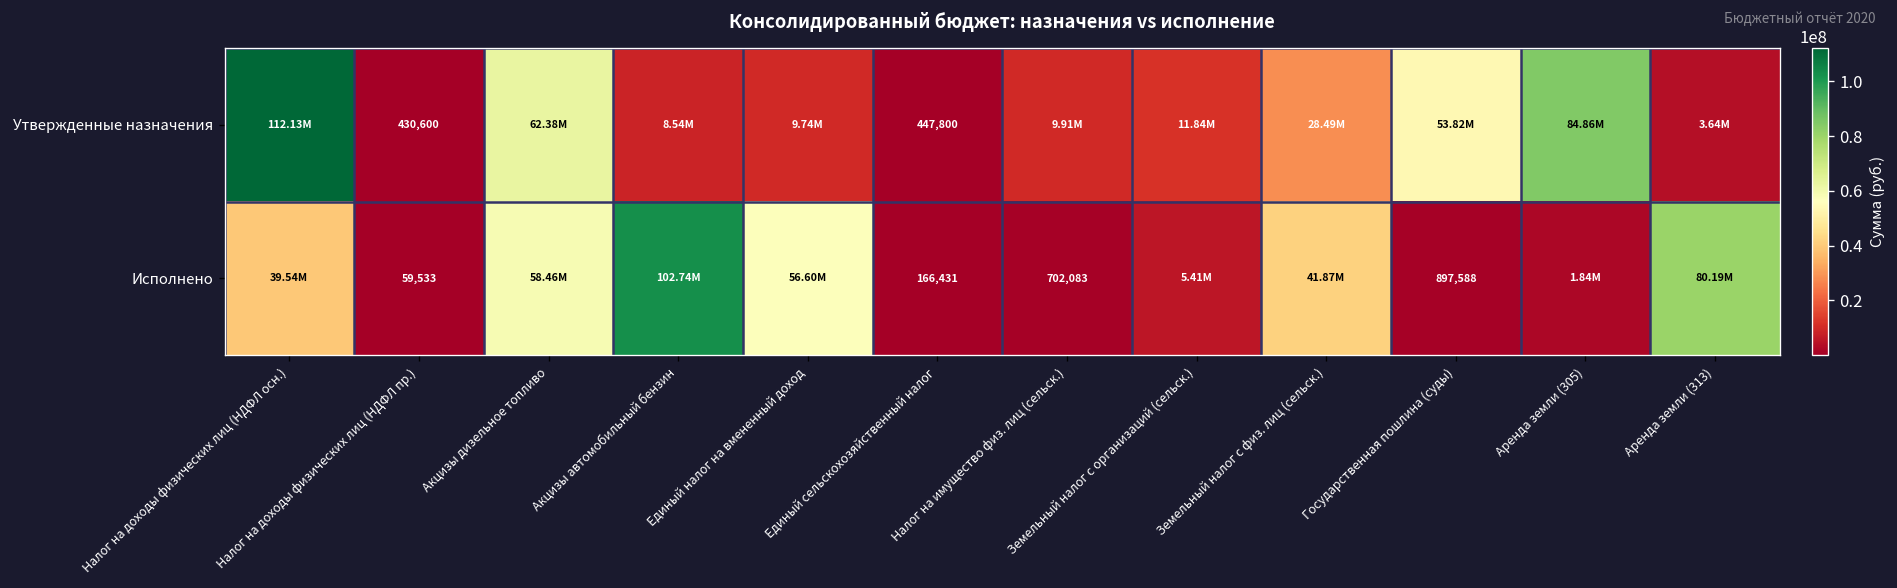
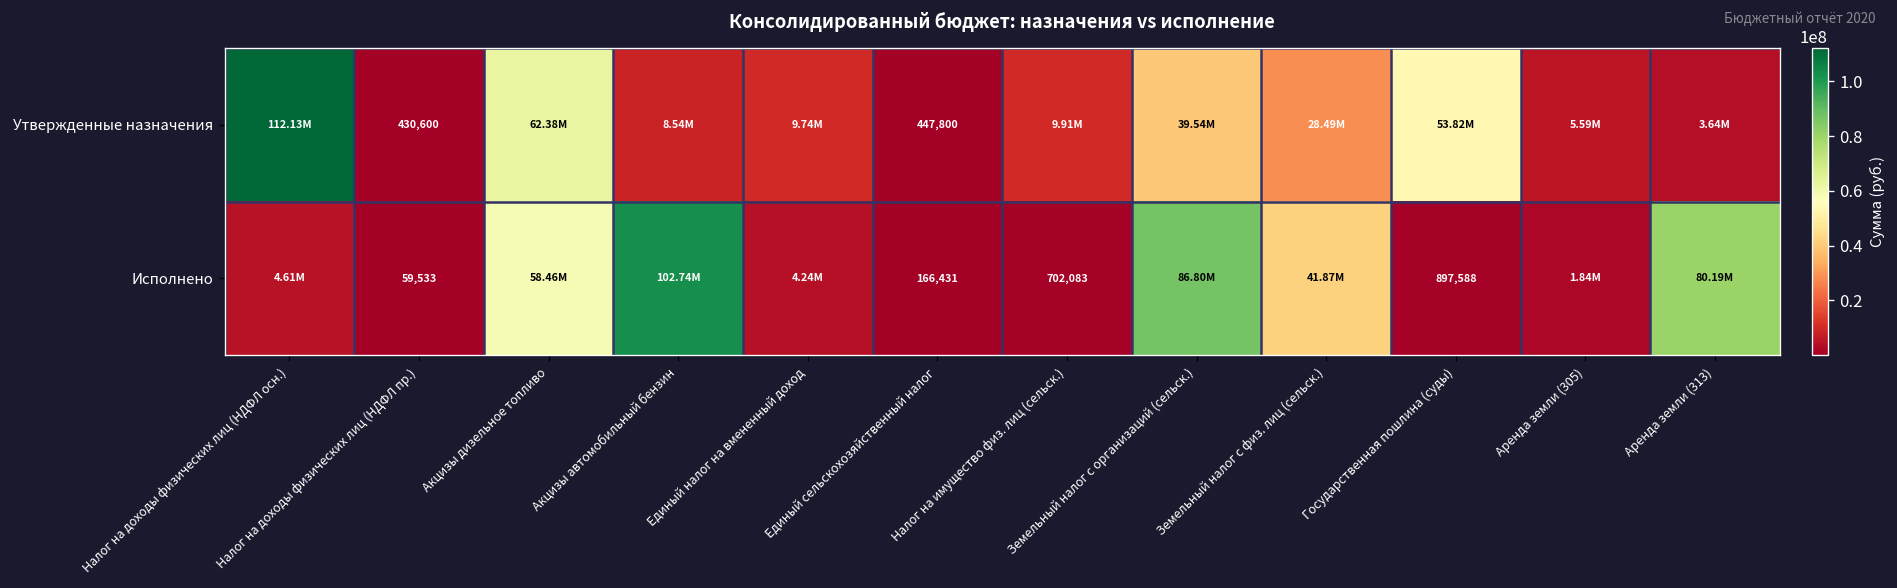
  {
    "Утвержденные назначения": {
      "Налог на доходы физических лиц (НДФЛ осн.)": "112.13M",
      "Налог на доходы физических лиц (НДФЛ пр.)": "430,600",
      "Акцизы дизельное топливо": "62.38M",
      "Акцизы автомобильный бензин": "8.54M",
      "Единый налог на вмененный доход": "9.74M",
      "Единый сельскохозяйственный налог": "447,800",
      "Налог на имущество физ. лиц (сельск.)": "9.91M",
-     "Земельный налог с организаций (сельск.)": "11.84M",
+     "Земельный налог с организаций (сельск.)": "39.54M",
      "Земельный налог с физ. лиц (сельск.)": "28.49M",
      "Государственная пошлина (суды)": "53.82M",
-     "Аренда земли (305)": "84.86M",
+     "Аренда земли (305)": "5.59M",
      "Аренда земли (313)": "3.64M"
    },
    "Исполнено": {
-     "Налог на доходы физических лиц (НДФЛ осн.)": "39.54M",
+     "Налог на доходы физических лиц (НДФЛ осн.)": "4.61M",
      "Налог на доходы физических лиц (НДФЛ пр.)": "59,533",
      "Акцизы дизельное топливо": "58.46M",
      "Акцизы автомобильный бензин": "102.74M",
-     "Единый налог на вмененный доход": "56.60M",
+     "Единый налог на вмененный доход": "4.24M",
      "Единый сельскохозяйственный налог": "166,431",
      "Налог на имущество физ. лиц (сельск.)": "702,083",
-     "Земельный налог с организаций (сельск.)": "5.41M",
+     "Земельный налог с организаций (сельск.)": "86.80M",
      "Земельный налог с физ. лиц (сельск.)": "41.87M",
      "Государственная пошлина (суды)": "897,588",
      "Аренда земли (305)": "1.84M",
      "Аренда земли (313)": "80.19M"
    }
  }
